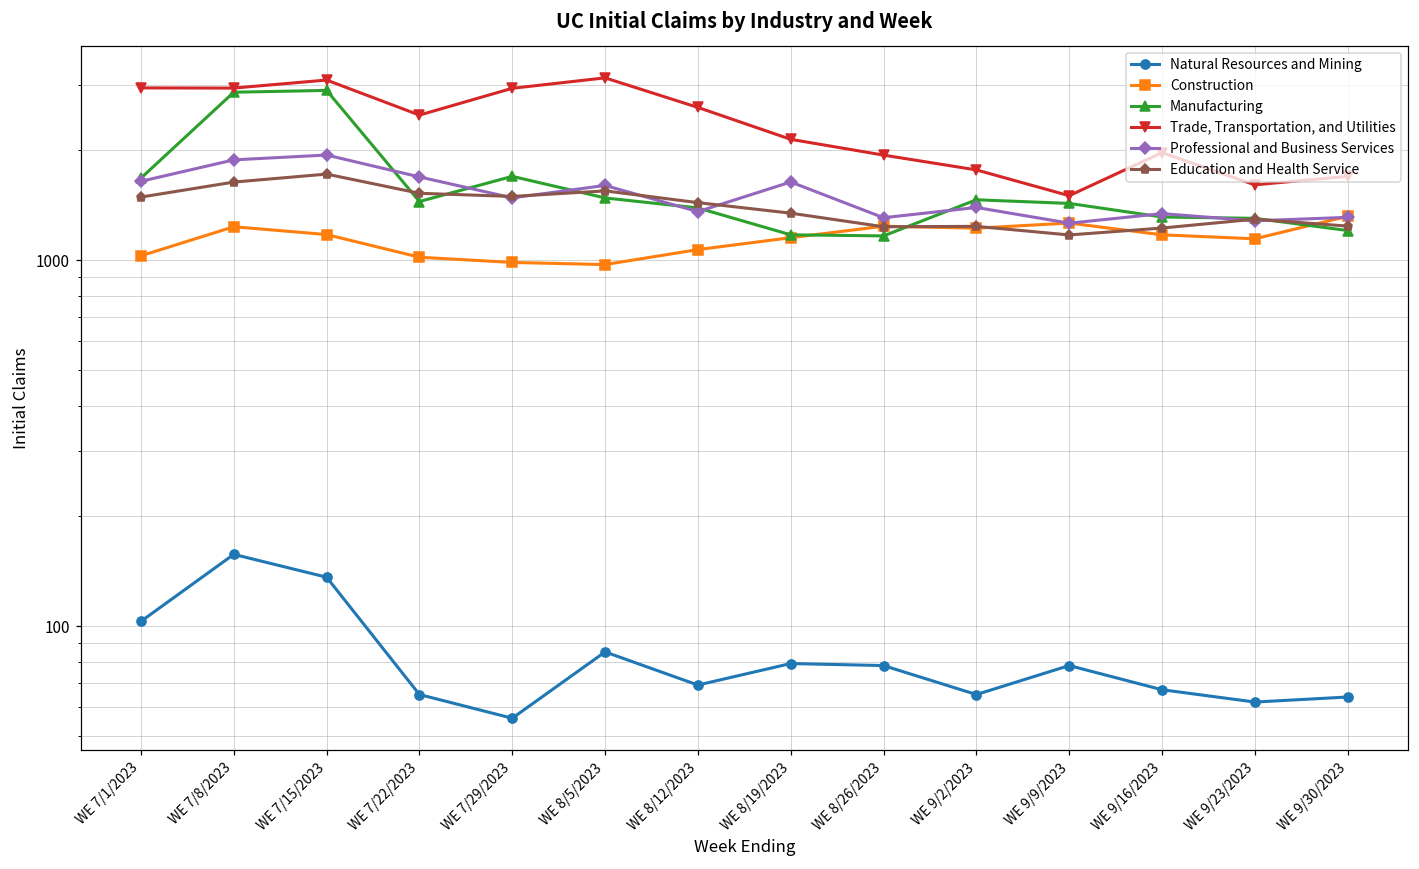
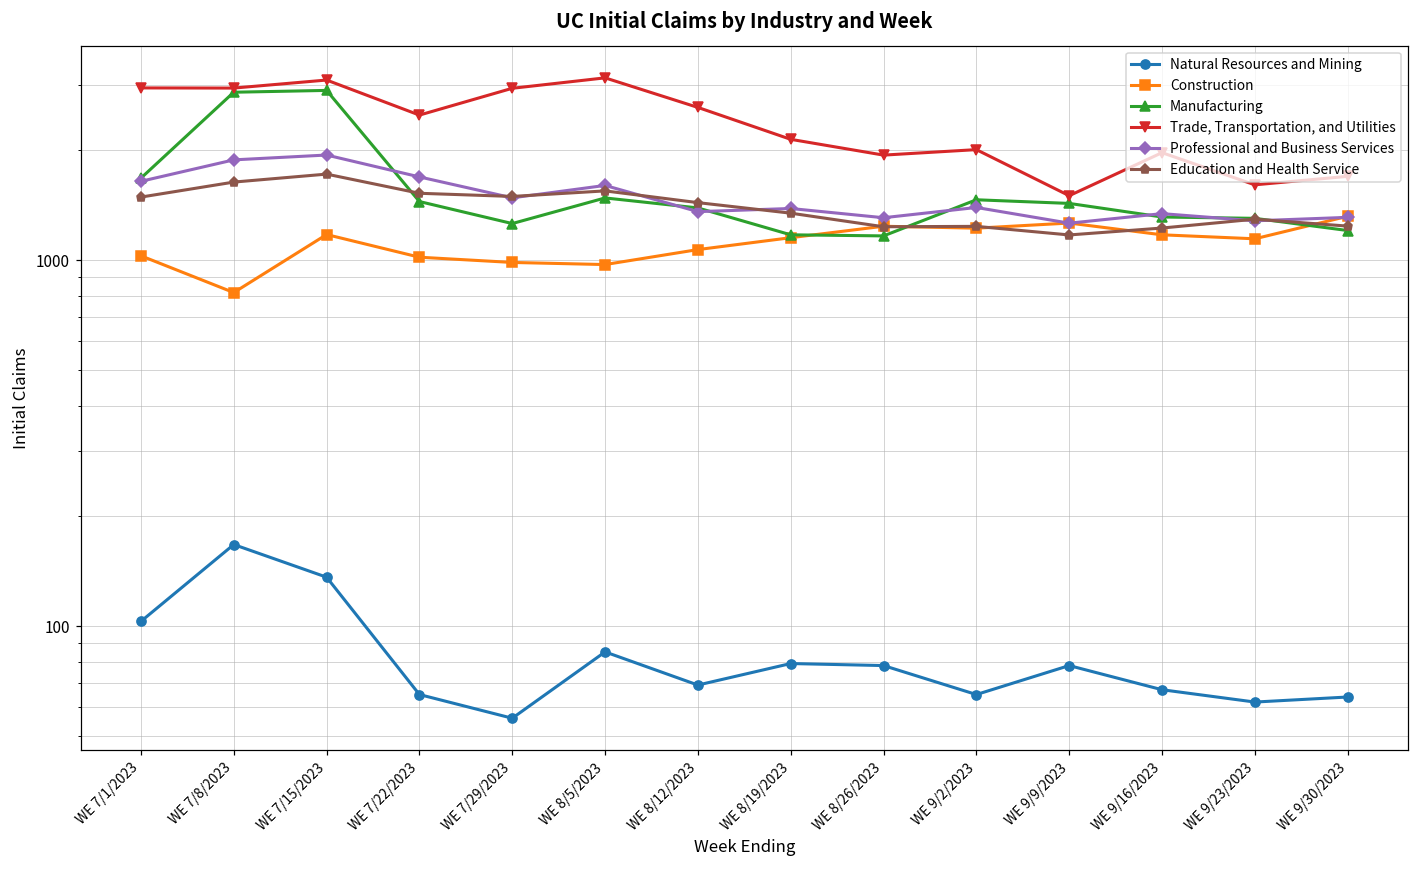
  {
    "Natural Resources and Mining": {
      "WE 7/1/2023": 103,
-     "WE 7/8/2023": 160,
+     "WE 7/8/2023": 170,
      "WE 7/15/2023": 136,
      "WE 7/22/2023": 65,
      "WE 7/29/2023": 56,
      "WE 8/5/2023": 85,
      "WE 8/12/2023": 69,
      "WE 8/19/2023": 79,
      "WE 8/26/2023": 78,
      "WE 9/2/2023": 65,
      "WE 9/9/2023": 78,
      "WE 9/16/2023": 67,
      "WE 9/23/2023": 62,
      "WE 9/30/2023": 64
    },
    "Construction": {
      "WE 7/1/2023": 1030,
-     "WE 7/8/2023": 1230,
+     "WE 7/8/2023": 820,
      "WE 7/15/2023": 1170,
      "WE 7/22/2023": 1020,
      "WE 7/29/2023": 990,
      "WE 8/5/2023": 970,
      "WE 8/12/2023": 1070,
      "WE 8/19/2023": 1150,
      "WE 9/16/2023": 1170,
      "WE 9/23/2023": 1140
    },
    "Manufacturing": {
      "WE 7/1/2023": 1700,
      "WE 7/8/2023": 2900,
      "WE 7/15/2023": 2900,
      "WE 7/22/2023": 1400,
-     "WE 7/29/2023": 1700,
+     "WE 7/29/2023": 1260,
      "WE 8/5/2023": 1500,
      "WE 8/12/2023": 1390,
      "WE 8/19/2023": 1170,
      "WE 8/26/2023": 1160,
      "WE 9/2/2023": 1500,
      "WE 9/9/2023": 1430,
      "WE 9/16/2023": 1310,
      "WE 9/30/2023": 1200
    },
    "Trade, Transportation, and Utilities": {
      "WE 7/1/2023": 3000,
      "WE 7/8/2023": 3000,
      "WE 7/15/2023": 3100,
      "WE 7/22/2023": 2500,
      "WE 7/29/2023": 2900,
      "WE 8/5/2023": 3100,
      "WE 8/12/2023": 2600,
      "WE 8/19/2023": 2100,
      "WE 8/26/2023": 1900,
-     "WE 9/2/2023": 1800,
+     "WE 9/2/2023": 2000,
      "WE 9/9/2023": 1500,
      "WE 9/23/2023": 1600
    },
    "Professional and Business Services": {
      "WE 7/1/2023": 1600,
      "WE 7/8/2023": 1900,
      "WE 7/15/2023": 1900,
      "WE 7/22/2023": 1700,
      "WE 8/5/2023": 1600,
      "WE 8/12/2023": 1360,
-     "WE 8/19/2023": 1600,
+     "WE 8/19/2023": 1380,
      "WE 8/26/2023": 1310,
      "WE 9/2/2023": 1390,
      "WE 9/16/2023": 1340
    },
    "Education and Health Service": {
      "WE 7/1/2023": 1500,
      "WE 7/8/2023": 1600,
      "WE 7/15/2023": 1700,
      "WE 7/22/2023": 1500,
      "WE 8/5/2023": 1500,
      "WE 8/12/2023": 1440,
      "WE 8/19/2023": 1340,
      "WE 9/9/2023": 1170,
      "WE 9/16/2023": 1220,
      "WE 9/30/2023": 1240
    }
  }
